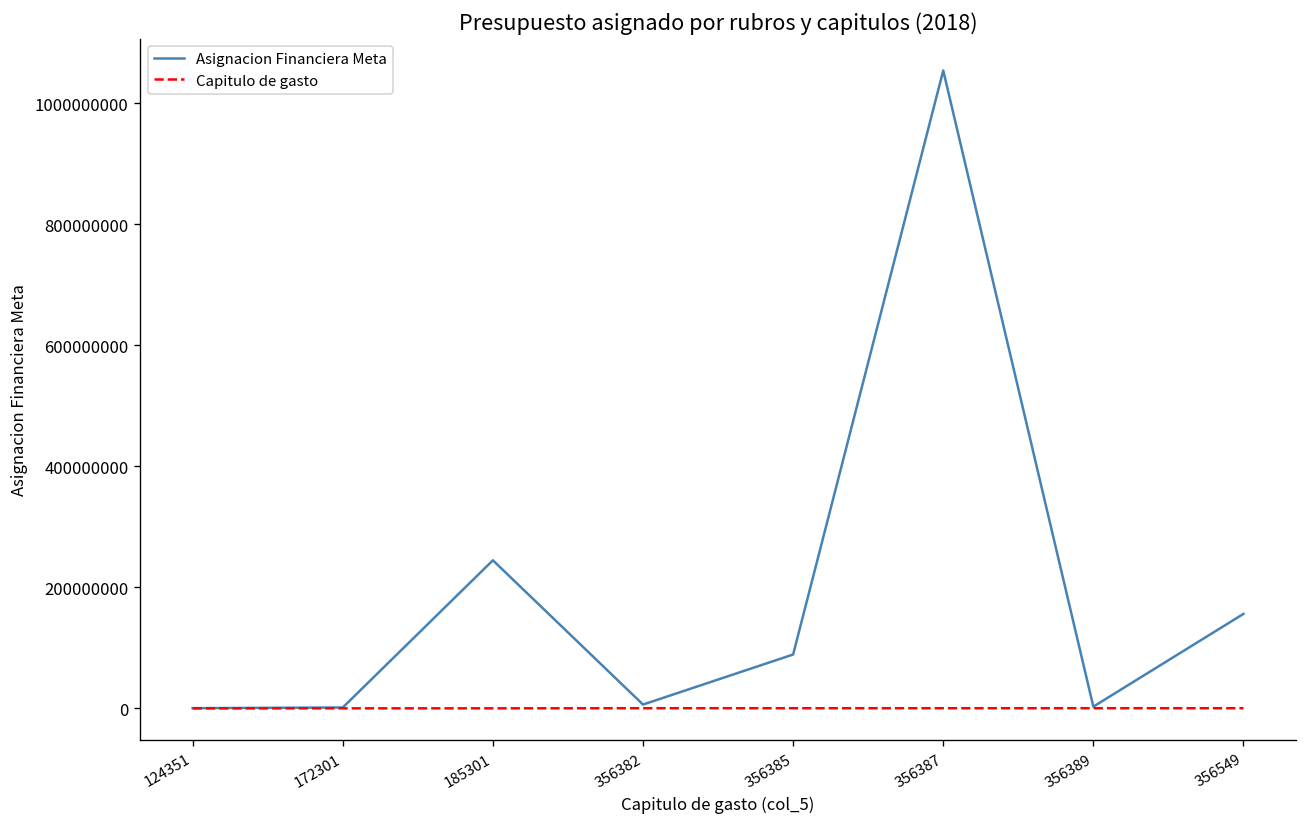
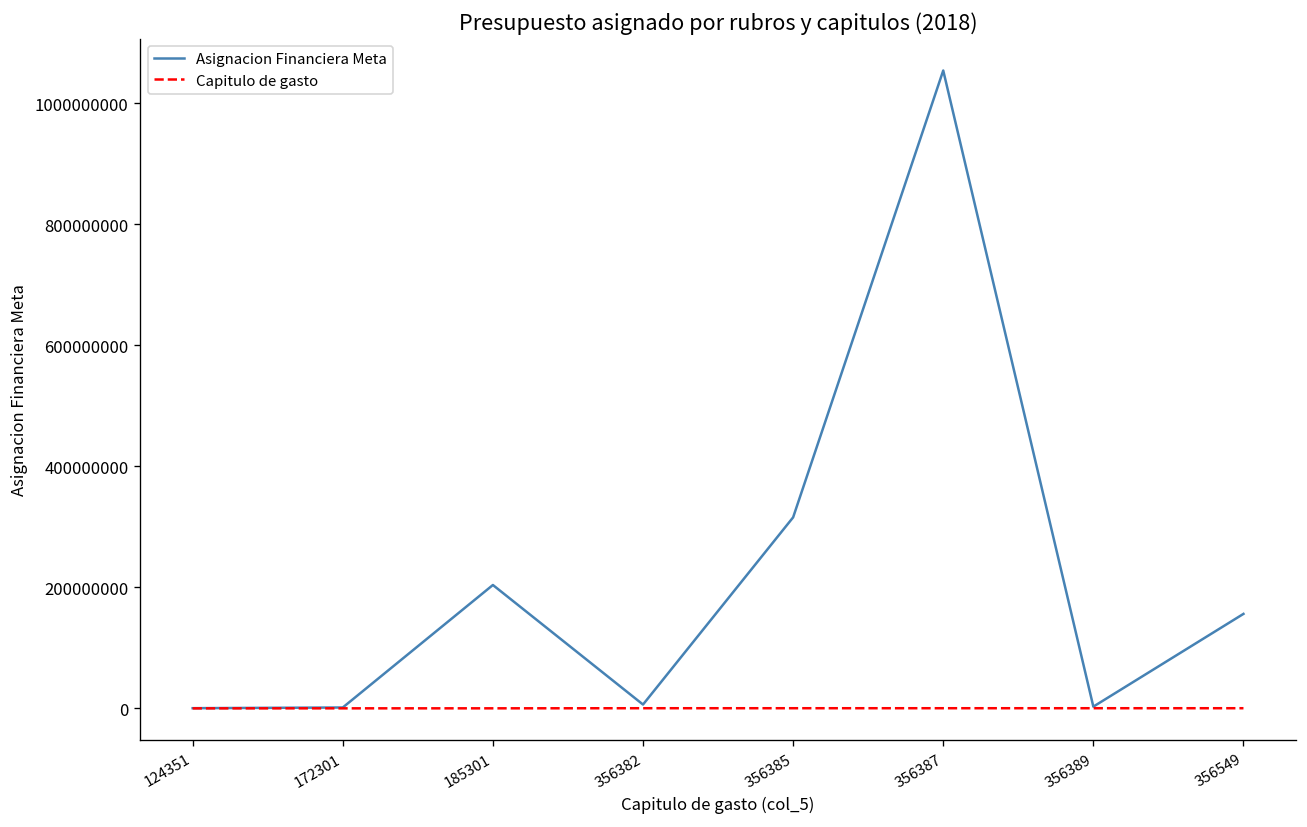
  {
    "Asignacion Financiera Meta": {
-     "185301": 240000000,
+     "185301": 200000000,
      "356382": 10000000,
-     "356385": 90000000,
+     "356385": 320000000,
      "356387": 1050000000,
      "356549": 160000000
    },
    "Capitulo de gasto": {
      "185301": 0,
      "356382": 0,
      "356385": 0,
      "356387": 0,
      "356549": 0
    }
  }
